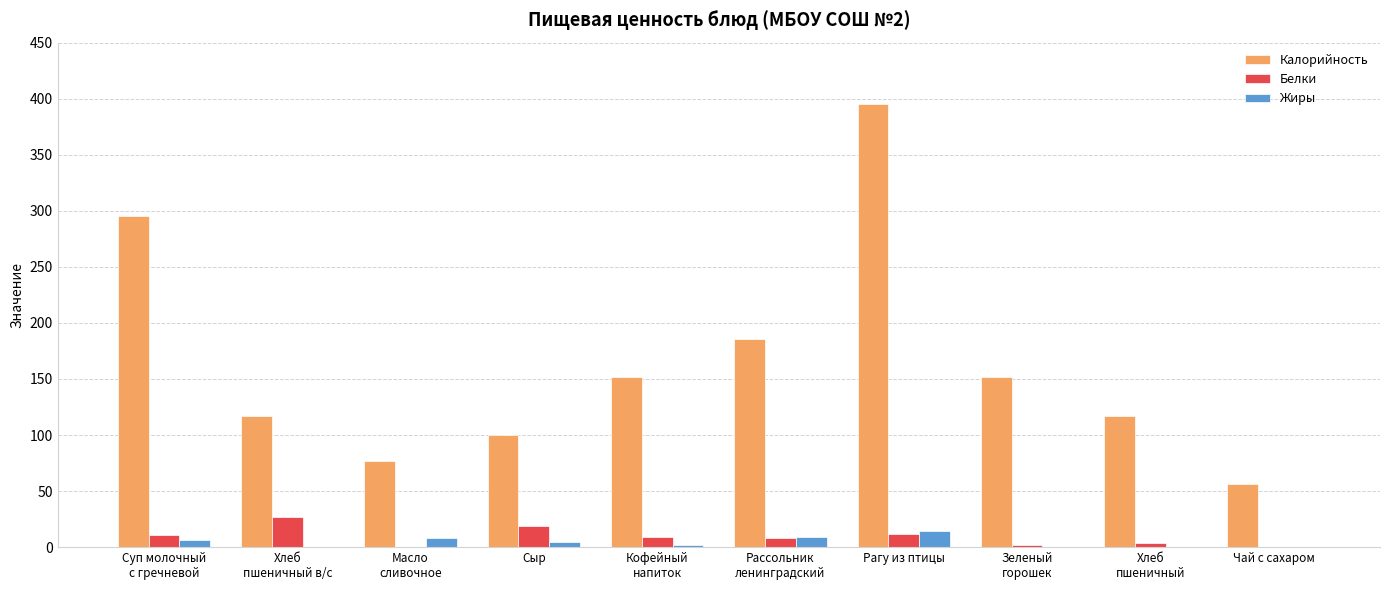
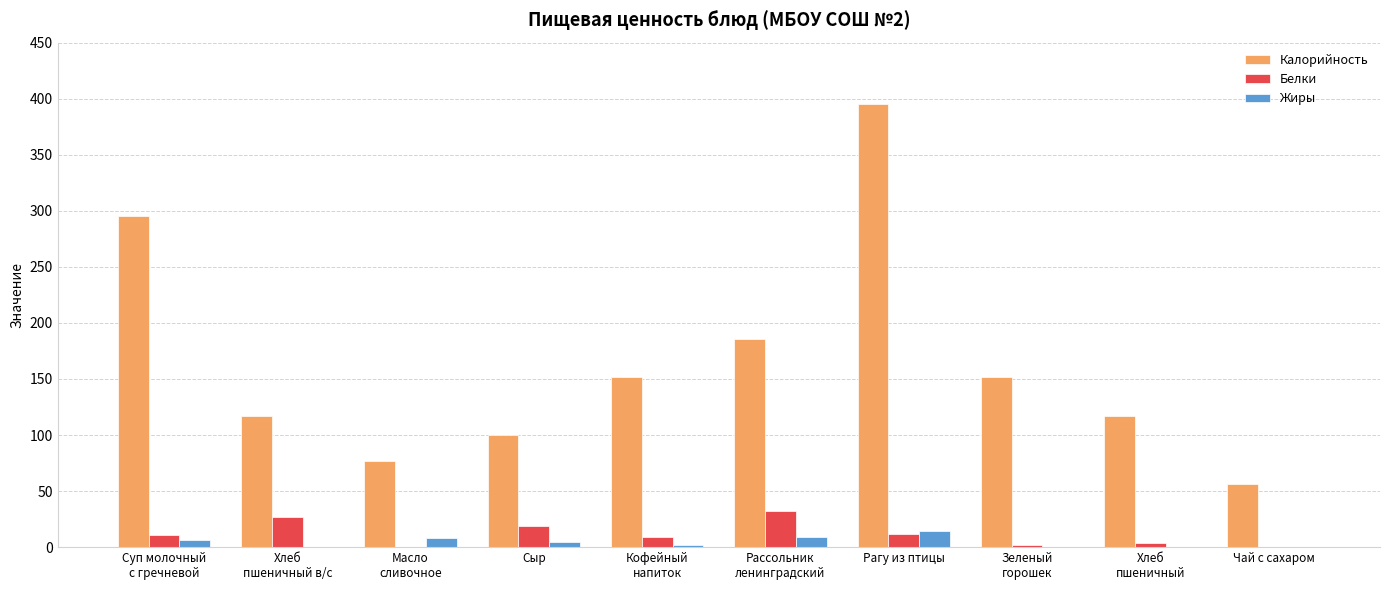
  {
    "Калорийность": {
      "Суп молочный с гречневой": 295,
      "Хлеб пшеничный в/с": 117,
      "Масло сливочное": 77,
      "Сыр": 100,
      "Кофейный напиток": 152,
      "Рассольник ленинградский": 185,
      "Рагу из птицы": 396,
      "Зеленый горошек": 152,
      "Хлеб пшеничный": 117,
      "Чай с сахаром": 56
    },
    "Белки": {
      "Суп молочный с гречневой": 11,
      "Хлеб пшеничный в/с": 27,
      "Сыр": 19,
      "Кофейный напиток": 9,
-     "Рассольник ленинградский": 8,
+     "Рассольник ленинградский": 32,
      "Рагу из птицы": 12,
      "Хлеб пшеничный": 4,
      "Чай с сахаром": 0
    },
    "Жиры": {
      "Суп молочный с гречневой": 6,
      "Масло сливочное": 8,
      "Сыр": 5,
      "Рассольник ленинградский": 9,
      "Рагу из птицы": 14,
      "Чай с сахаром": 0
    }
  }
